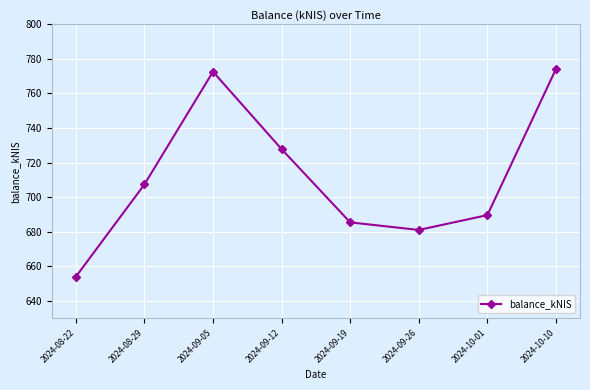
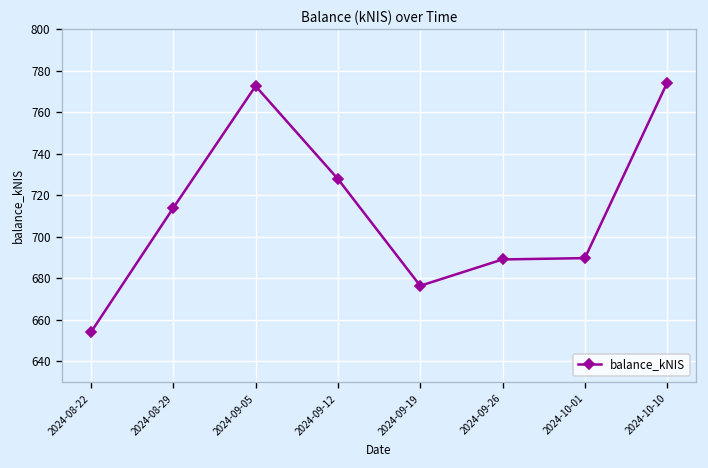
  {
    "2024-08-22": 654,
-   "2024-08-29": 707,
+   "2024-08-29": 714,
    "2024-09-05": 773,
    "2024-09-12": 728,
-   "2024-09-19": 685,
-   "2024-09-26": 681,
+   "2024-09-19": 676,
+   "2024-09-26": 689,
    "2024-10-01": 690,
    "2024-10-10": 774
  }
